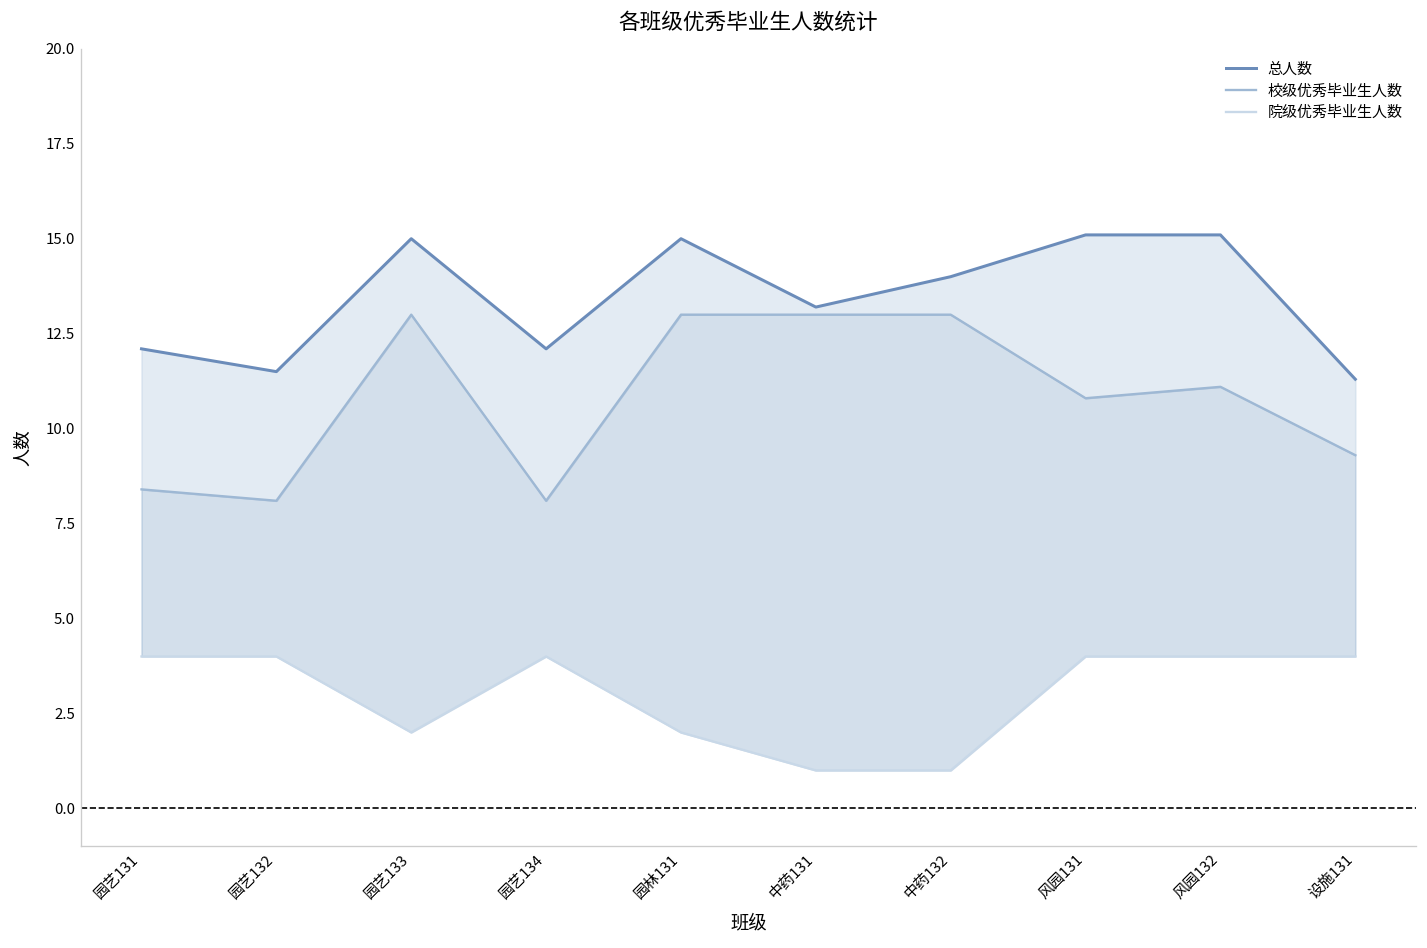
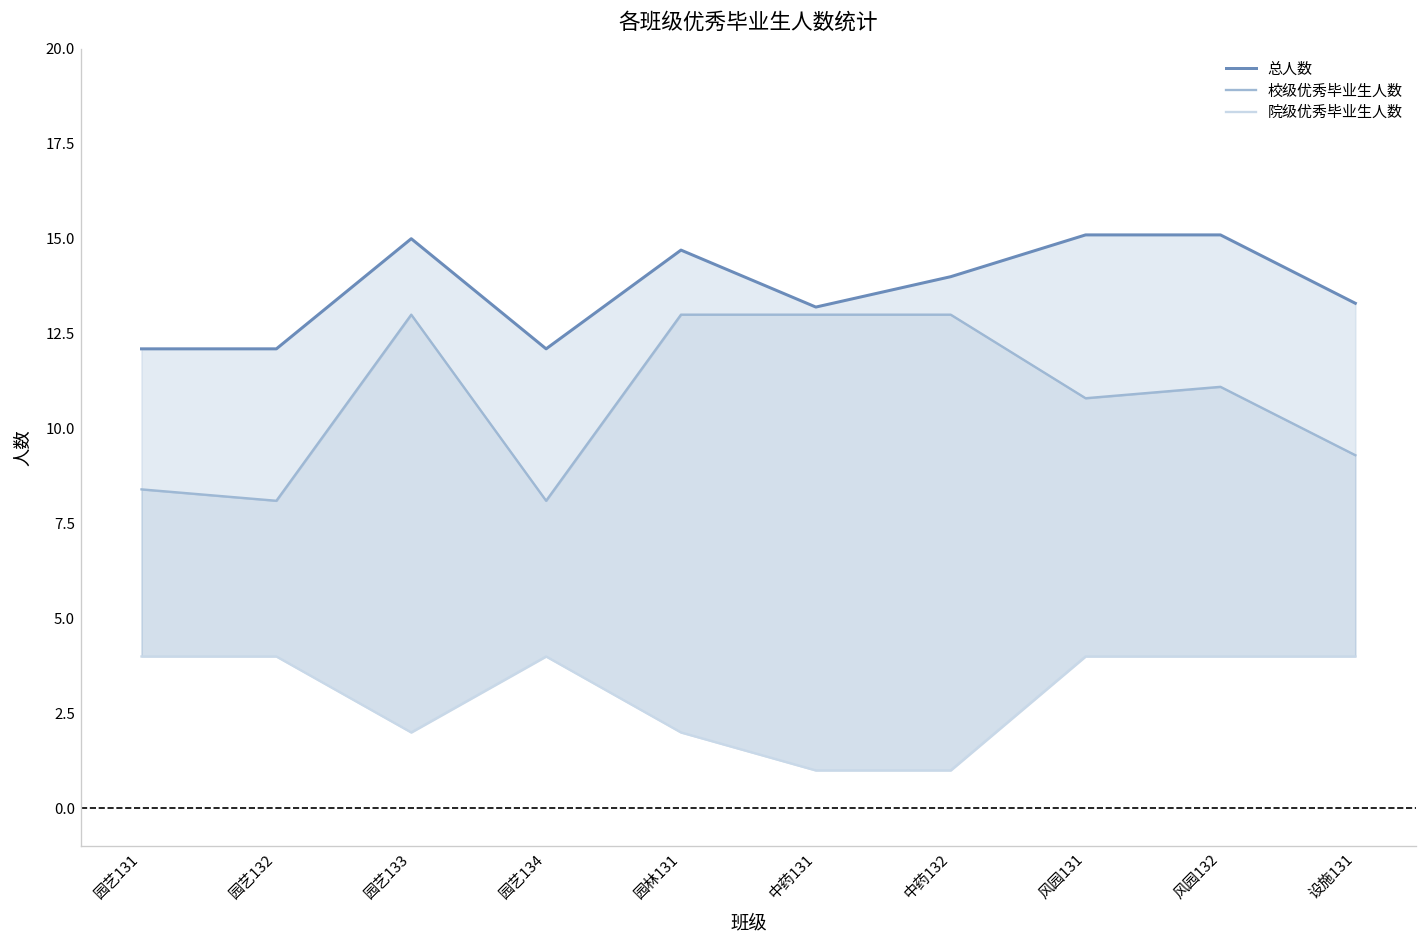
  {
    "总人数": {
      "园艺131": 12.1,
-     "园艺132": 11.5,
+     "园艺132": 12.1,
      "园艺133": 15.0,
      "园艺134": 12.1,
-     "园林131": 15.0,
+     "园林131": 14.7,
      "中药131": 13.2,
      "中药132": 14.0,
      "风园131": 15.1,
      "风园132": 15.1,
-     "设施131": 11.3
+     "设施131": 13.3
    }
  }
